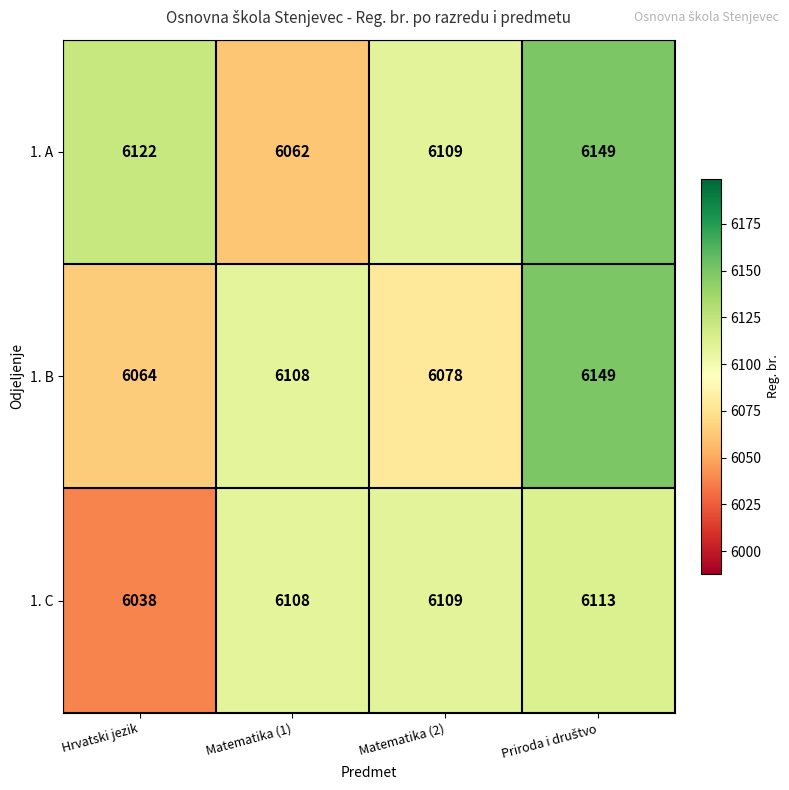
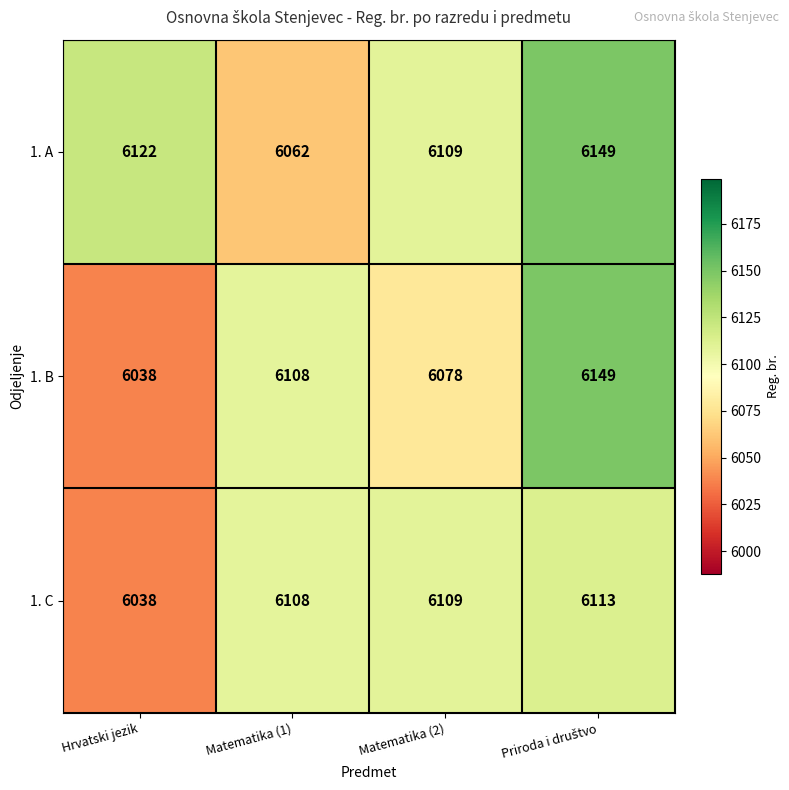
  {
    "1. A": {
      "Hrvatski jezik": 6122,
      "Matematika (1)": 6062,
      "Matematika (2)": 6109,
      "Priroda i društvo": 6149
    },
    "1. B": {
-     "Hrvatski jezik": 6064,
+     "Hrvatski jezik": 6038,
      "Matematika (1)": 6108,
      "Matematika (2)": 6078,
      "Priroda i društvo": 6149
    },
    "1. C": {
      "Hrvatski jezik": 6038,
      "Matematika (1)": 6108,
      "Matematika (2)": 6109,
      "Priroda i društvo": 6113
    }
  }
